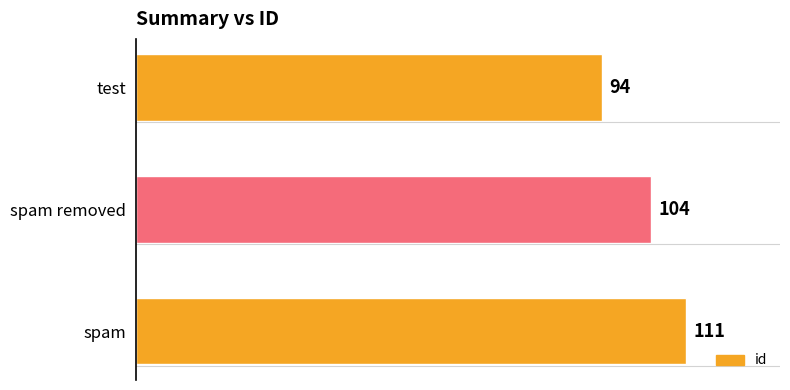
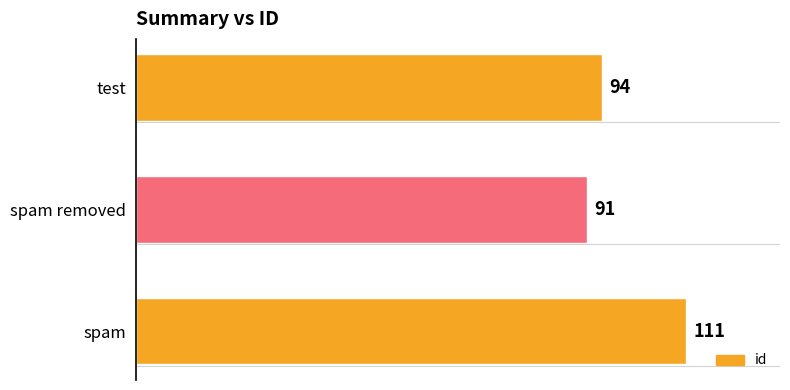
  {
    "test": 94,
-   "spam removed": 104,
+   "spam removed": 91,
    "spam": 111
  }
